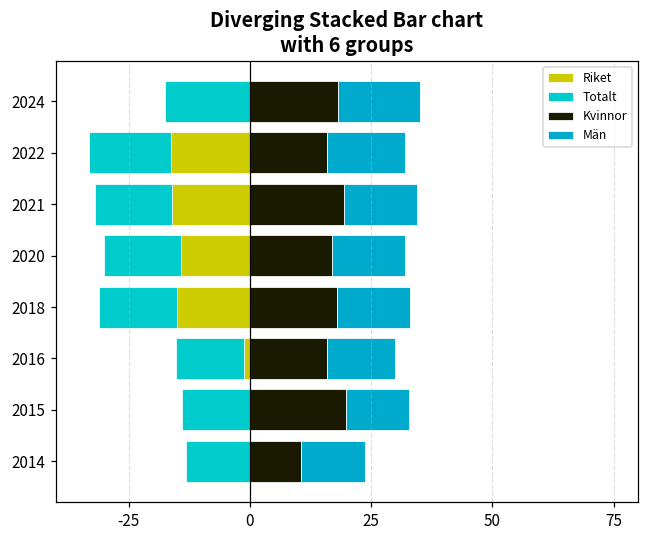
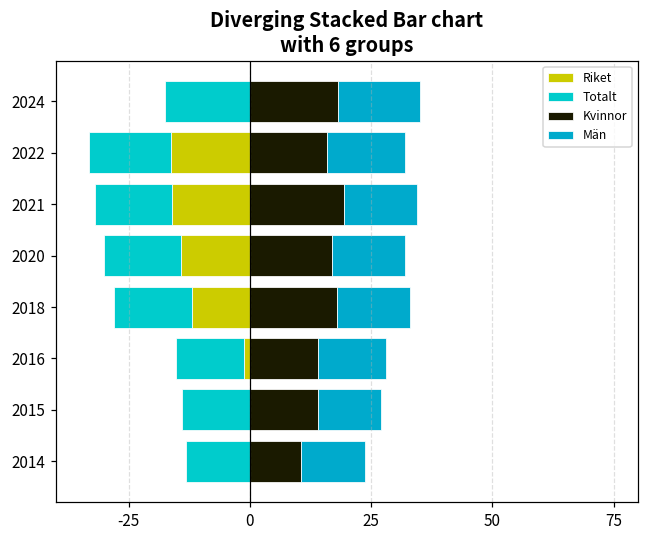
  {
    "Riket": {
      "2024": 0,
      "2022": -16,
      "2021": -16,
      "2020": -14,
-     "2018": -15,
+     "2018": -12,
      "2016": -1,
      "2015": 0,
      "2014": 0
    },
    "Kvinnor": {
      "2024": 18,
      "2022": 16,
      "2021": 19,
      "2020": 17,
      "2018": 18,
-     "2016": 16,
-     "2015": 20,
+     "2016": 14,
+     "2015": 14,
      "2014": 11
    }
  }
